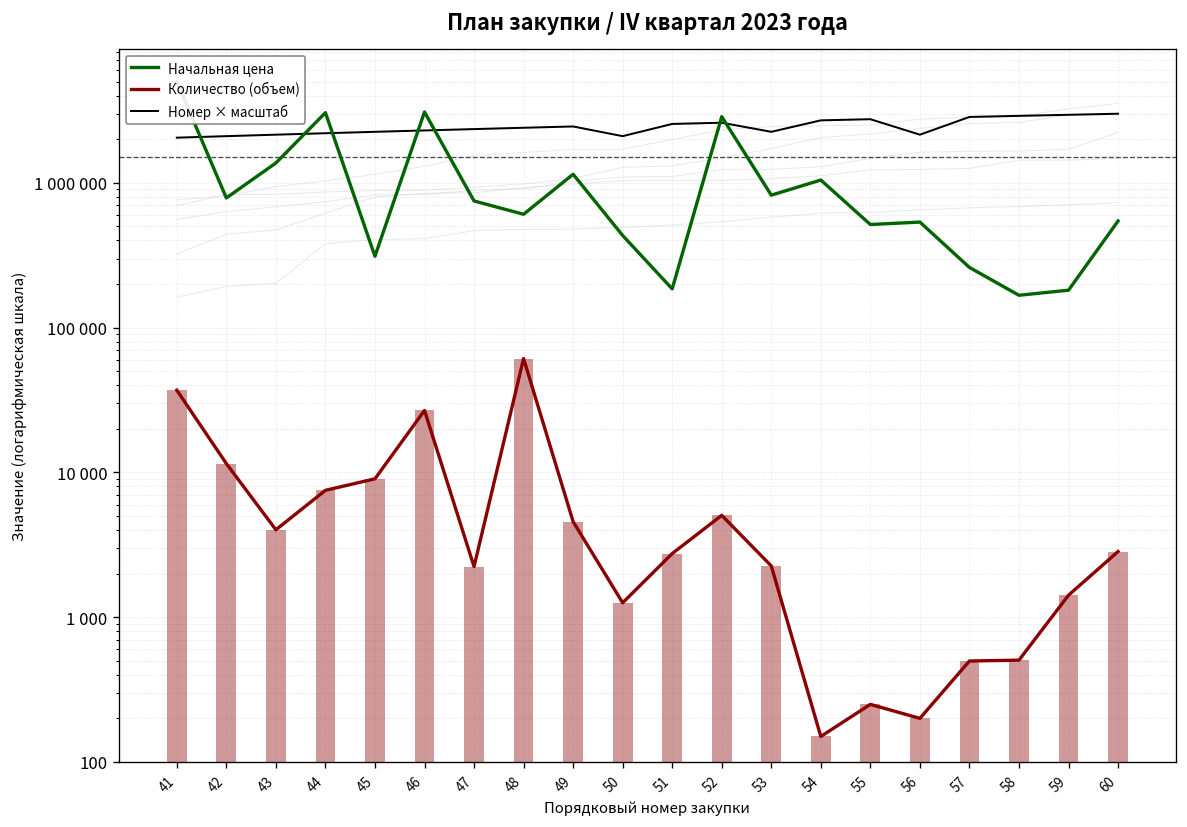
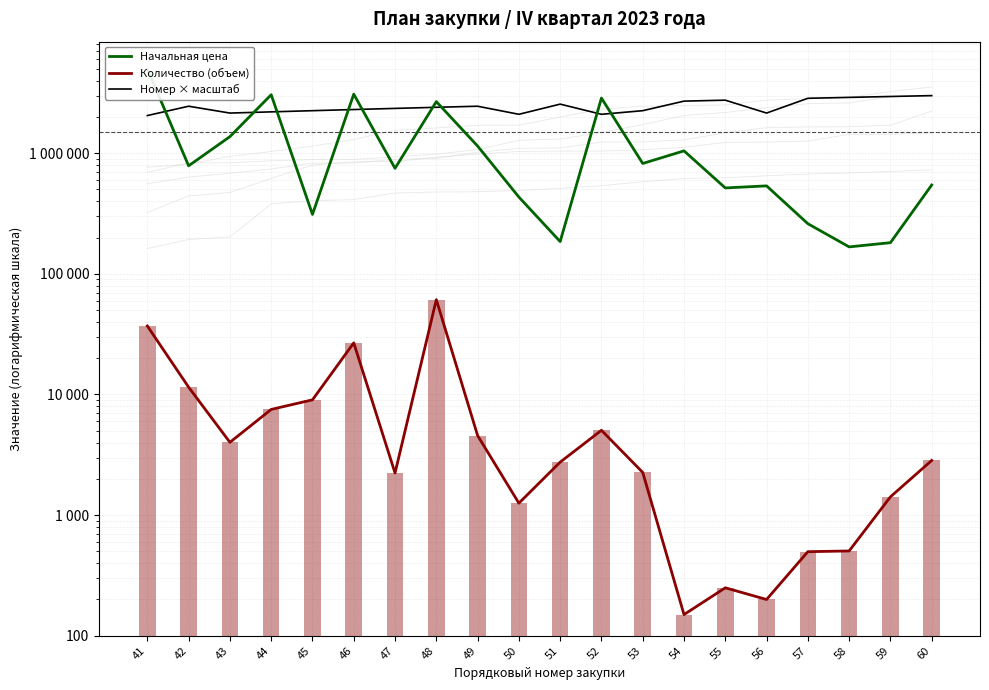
  {
    "Начальная цена": {
      "43": 1400000,
      "44": 3100000,
      "45": 310000,
      "46": 3100000,
      "47": 700000,
-     "48": 600000,
+     "48": 2700000,
      "49": 1100000,
      "50": 430000,
      "51": 190000,
      "52": 2900000,
      "53": 800000,
      "54": 1000000,
      "55": 520000,
      "56": 500000,
      "57": 260000,
      "58": 170000,
      "59": 180000,
      "60": 500000
    },
    "Номер × масштаб": {
      "41": 2100000,
-     "42": 2100000,
+     "42": 2500000,
      "43": 2200000,
      "44": 2200000,
      "45": 2300000,
      "46": 2300000,
      "47": 2400000,
      "48": 2400000,
      "49": 2500000,
      "50": 2100000,
      "51": 2600000,
-     "52": 2600000,
+     "52": 2100000,
      "53": 2300000,
      "54": 2700000,
      "55": 2800000,
      "56": 2200000
    }
  }
